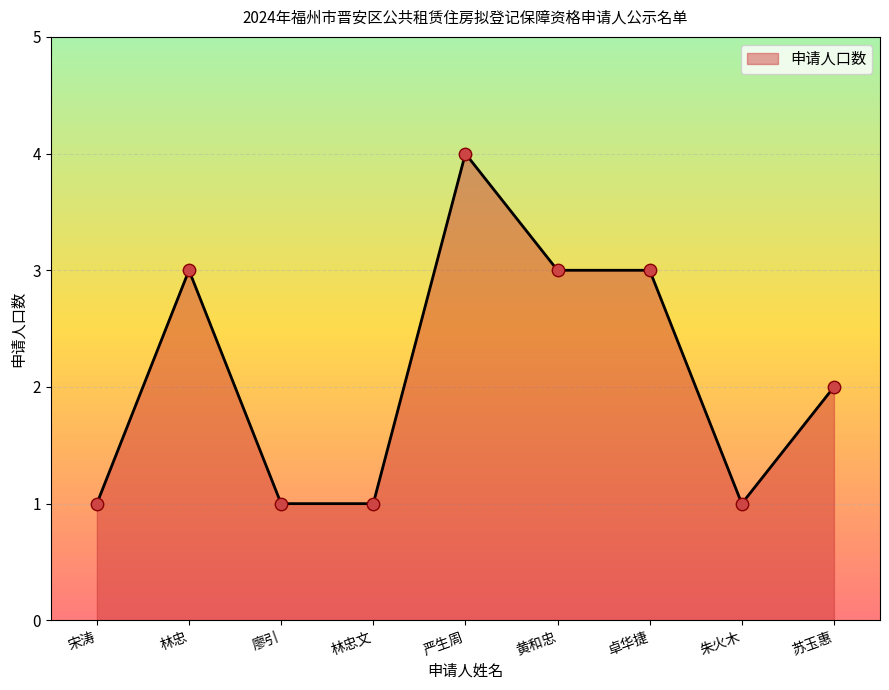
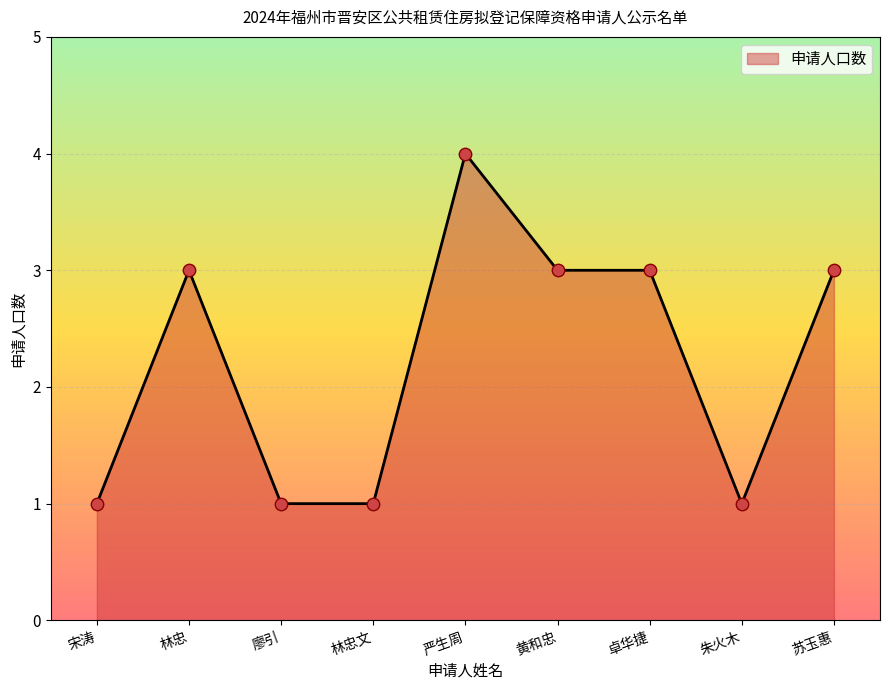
  {
    "宋涛": 1,
    "林忠": 3,
    "廖引": 1,
    "林忠文": 1,
    "严生周": 4,
    "黄和忠": 3,
    "卓华捷": 3,
    "朱火木": 1,
-   "苏玉惠": 2
+   "苏玉惠": 3
  }
